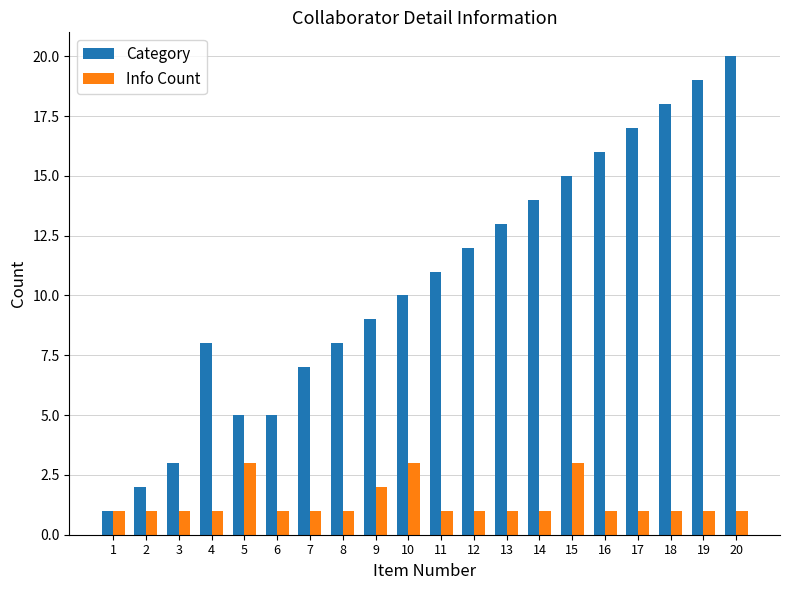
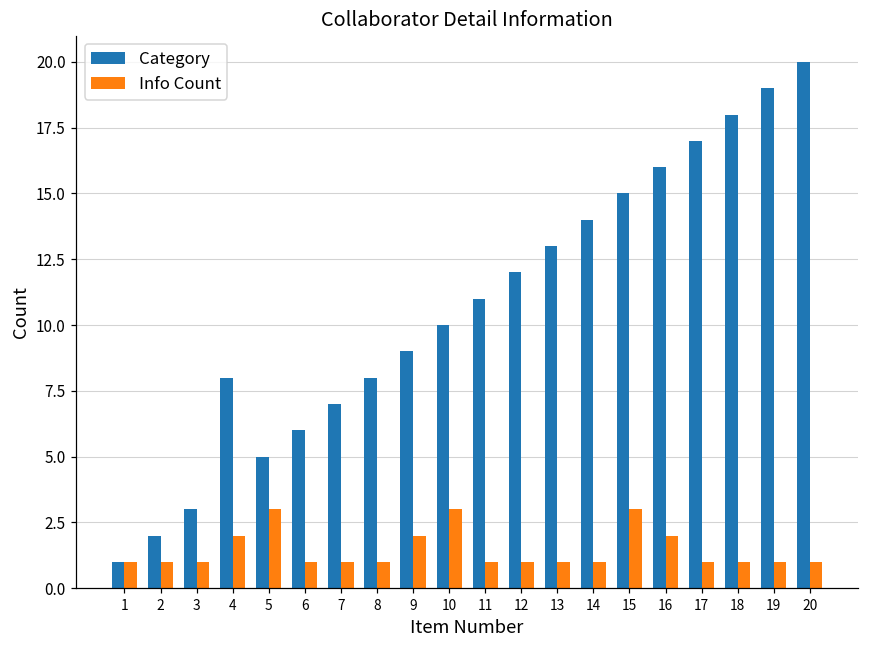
  {
    "Category": {
      "1": 1,
      "2": 2,
      "3": 3,
      "4": 8,
      "5": 5,
-     "6": 5,
+     "6": 6,
      "7": 7,
      "8": 8,
      "9": 9,
      "10": 10,
      "11": 11,
      "12": 12,
      "13": 13,
      "14": 14,
      "15": 15,
      "16": 16,
      "17": 17,
      "18": 18,
      "19": 19,
      "20": 20
    },
    "Info Count": {
      "1": 1,
      "2": 1,
      "3": 1,
-     "4": 1,
+     "4": 2,
      "5": 3,
      "6": 1,
      "7": 1,
      "8": 1,
      "9": 2,
      "10": 3,
      "11": 1,
      "12": 1,
      "13": 1,
      "14": 1,
      "15": 3,
-     "16": 1,
+     "16": 2,
      "17": 1,
      "18": 1,
      "19": 1,
      "20": 1
    }
  }
